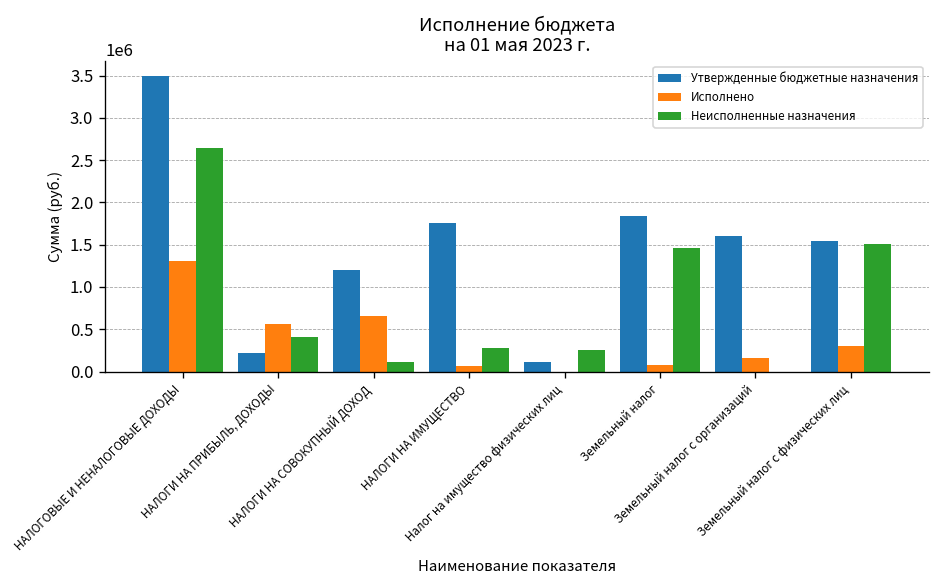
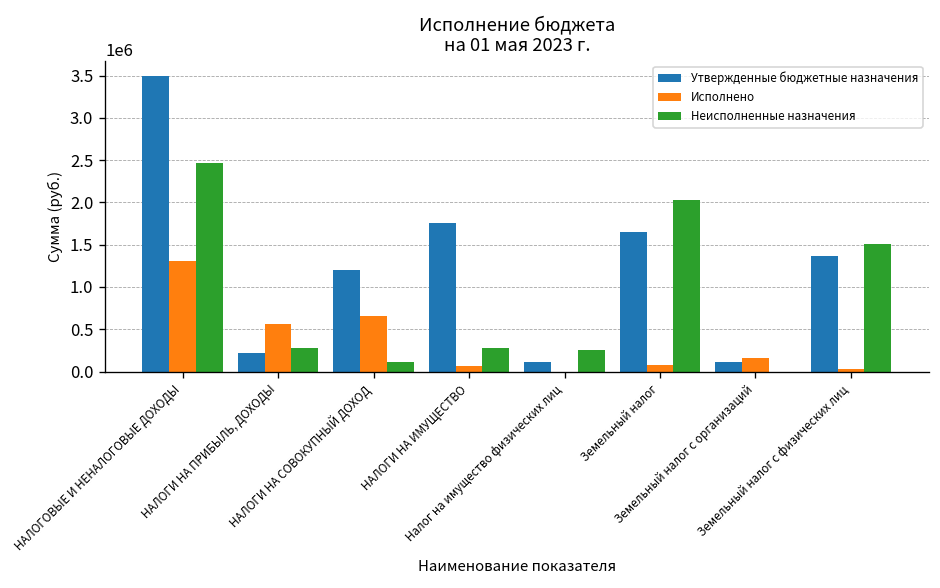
  {
    "Утвержденные бюджетные назначения": {
      "НАЛОГОВЫЕ И НЕНАЛОГОВЫЕ ДОХОДЫ": 3500000,
      "НАЛОГИ НА ПРИБЫЛЬ, ДОХОДЫ": 200000,
      "НАЛОГИ НА СОВОКУПНЫЙ ДОХОД": 1200000,
      "НАЛОГИ НА ИМУЩЕСТВО": 1800000,
      "Налог на имущество физических лиц": 100000,
-     "Земельный налог": 1800000,
-     "Земельный налог с организаций": 1600000,
-     "Земельный налог с физических лиц": 1500000
+     "Земельный налог": 1600000,
+     "Земельный налог с организаций": 100000,
+     "Земельный налог с физических лиц": 1400000
    },
    "Исполнено": {
      "НАЛОГОВЫЕ И НЕНАЛОГОВЫЕ ДОХОДЫ": 1300000,
      "НАЛОГИ НА ПРИБЫЛЬ, ДОХОДЫ": 600000,
      "НАЛОГИ НА СОВОКУПНЫЙ ДОХОД": 700000,
      "НАЛОГИ НА ИМУЩЕСТВО": 100000,
      "Земельный налог": 100000,
      "Земельный налог с организаций": 200000,
-     "Земельный налог с физических лиц": 300000
+     "Земельный налог с физических лиц": 0
    },
    "Неисполненные назначения": {
-     "НАЛОГОВЫЕ И НЕНАЛОГОВЫЕ ДОХОДЫ": 2600000,
-     "НАЛОГИ НА ПРИБЫЛЬ, ДОХОДЫ": 400000,
+     "НАЛОГОВЫЕ И НЕНАЛОГОВЫЕ ДОХОДЫ": 2500000,
+     "НАЛОГИ НА ПРИБЫЛЬ, ДОХОДЫ": 300000,
      "НАЛОГИ НА СОВОКУПНЫЙ ДОХОД": 100000,
      "НАЛОГИ НА ИМУЩЕСТВО": 300000,
      "Налог на имущество физических лиц": 300000,
-     "Земельный налог": 1500000,
+     "Земельный налог": 2000000,
      "Земельный налог с организаций": 0,
      "Земельный налог с физических лиц": 1500000
    }
  }
